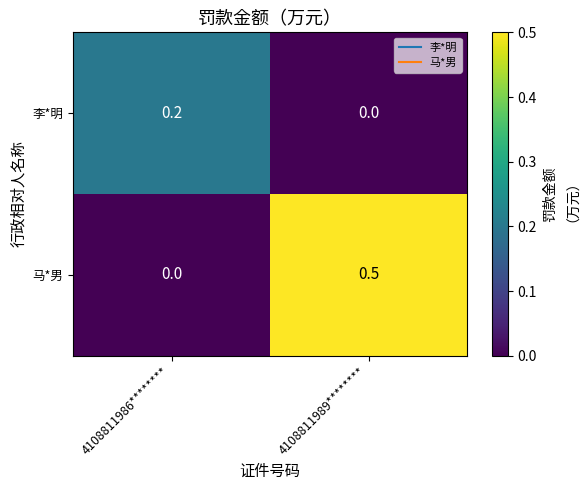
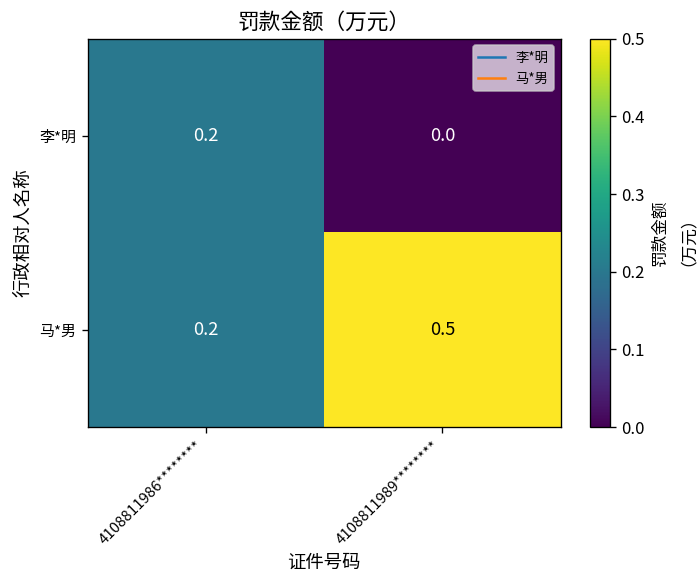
  {
    "李*明": {
      "4108811986********": 0.2,
      "4108811989********": 0.0
    },
    "马*男": {
-     "4108811986********": 0.0,
+     "4108811986********": 0.2,
      "4108811989********": 0.5
    }
  }
